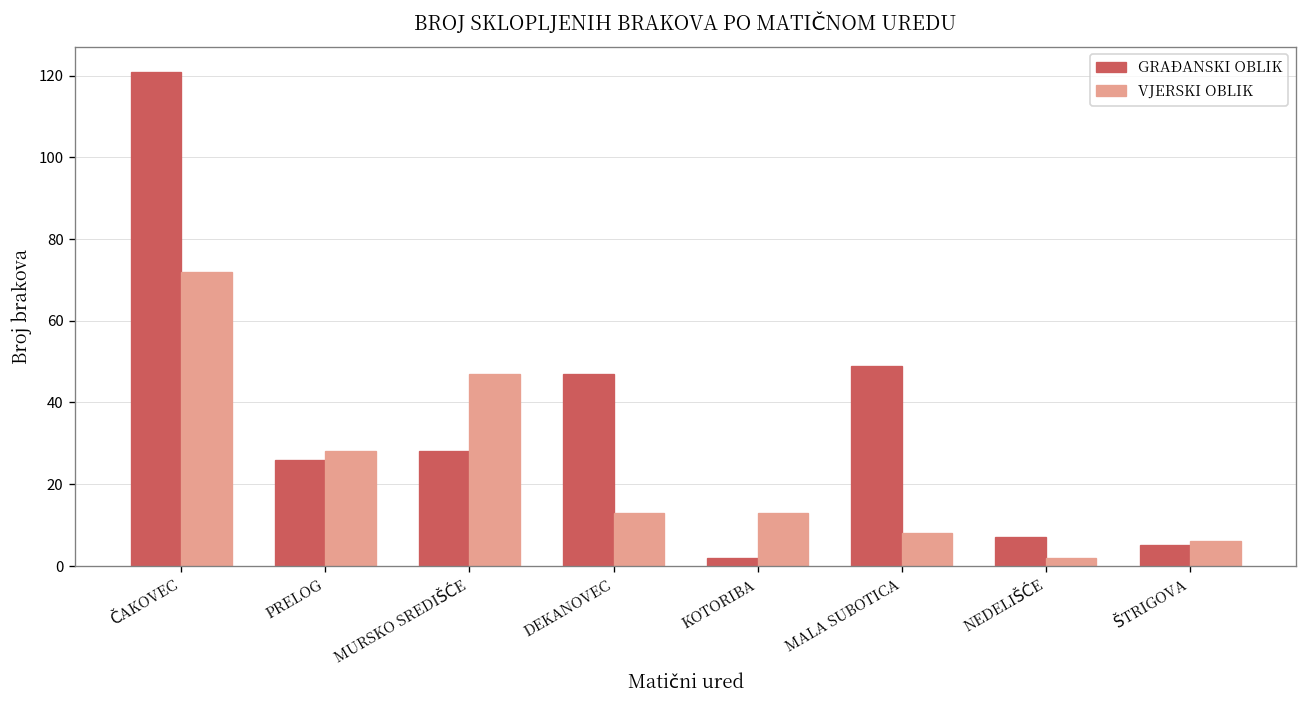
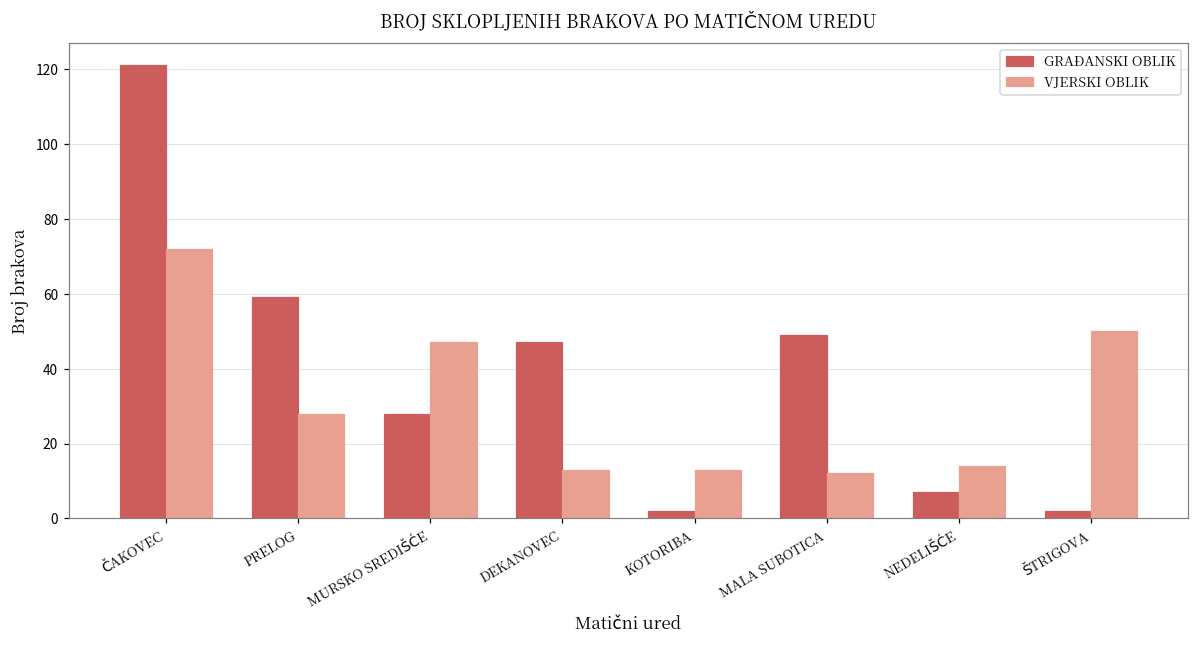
  {
    "GRAĐANSKI OBLIK": {
      "ČAKOVEC": 121,
-     "PRELOG": 26,
+     "PRELOG": 59,
      "MURSKO SREDIŠĆE": 28,
      "DEKANOVEC": 47,
      "KOTORIBA": 2,
      "MALA SUBOTICA": 49,
      "NEDELIŠĆE": 7,
-     "ŠTRIGOVA": 5
+     "ŠTRIGOVA": 2
    },
    "VJERSKI OBLIK": {
      "ČAKOVEC": 72,
      "PRELOG": 28,
      "MURSKO SREDIŠĆE": 47,
      "DEKANOVEC": 13,
      "KOTORIBA": 13,
-     "MALA SUBOTICA": 8,
-     "NEDELIŠĆE": 2,
-     "ŠTRIGOVA": 6
+     "MALA SUBOTICA": 12,
+     "NEDELIŠĆE": 14,
+     "ŠTRIGOVA": 50
    }
  }
